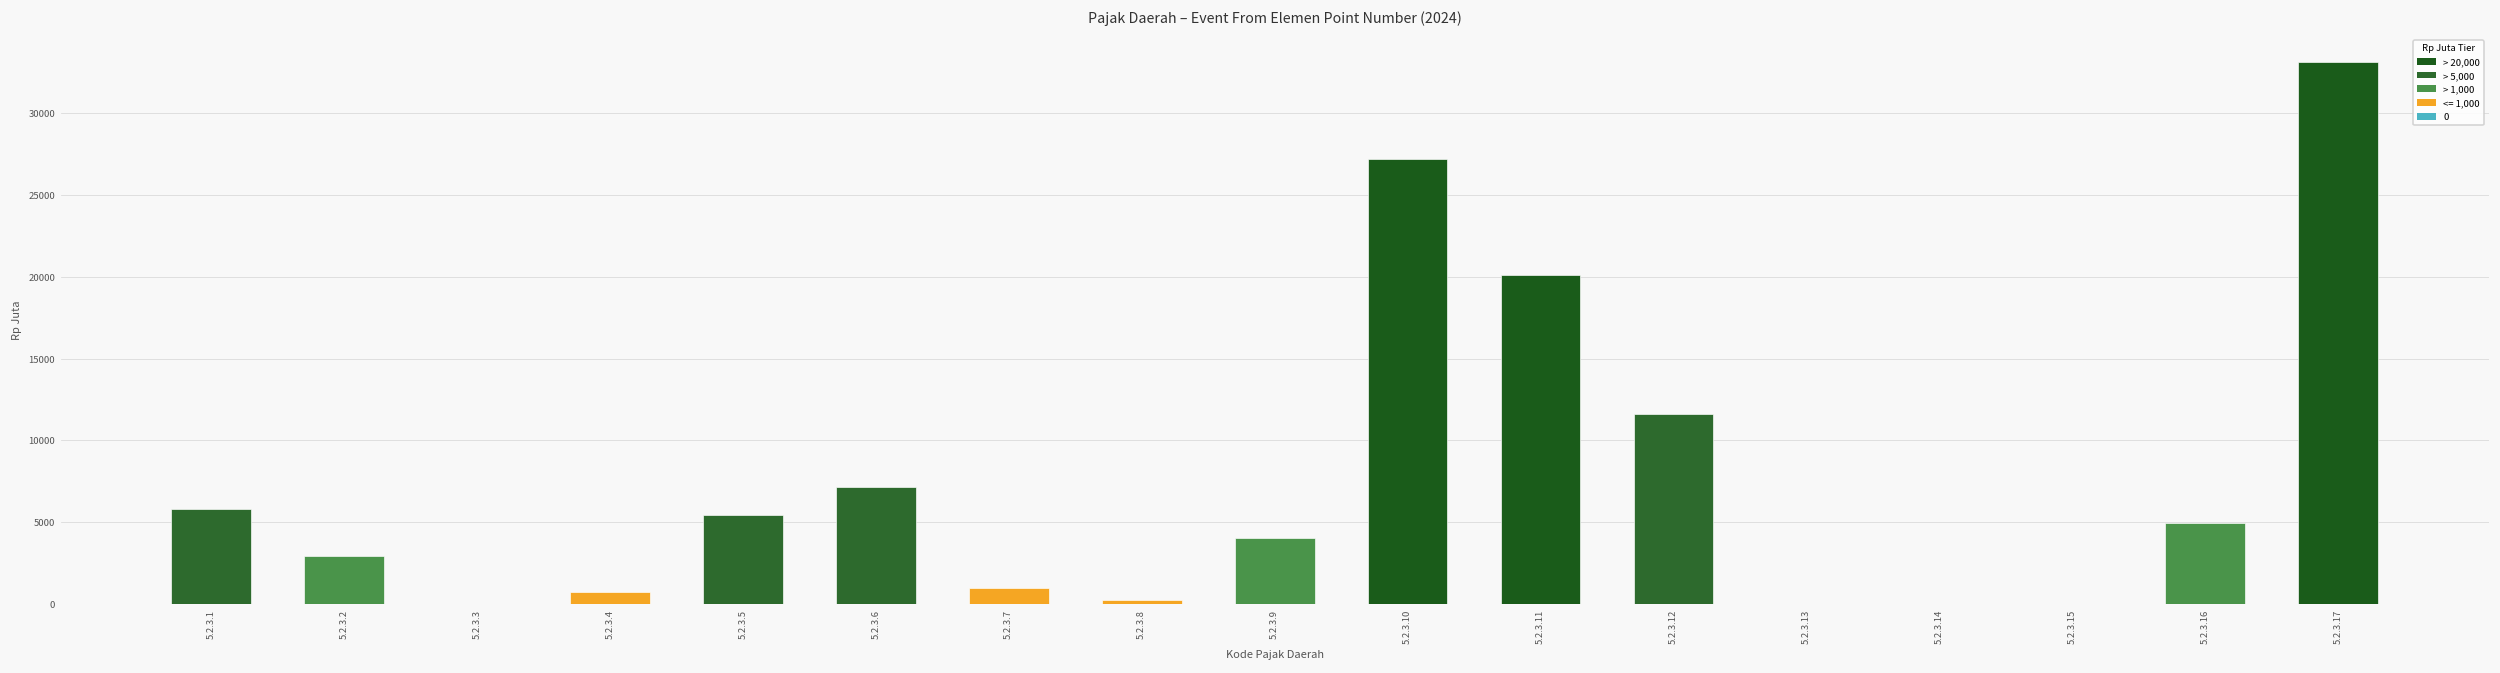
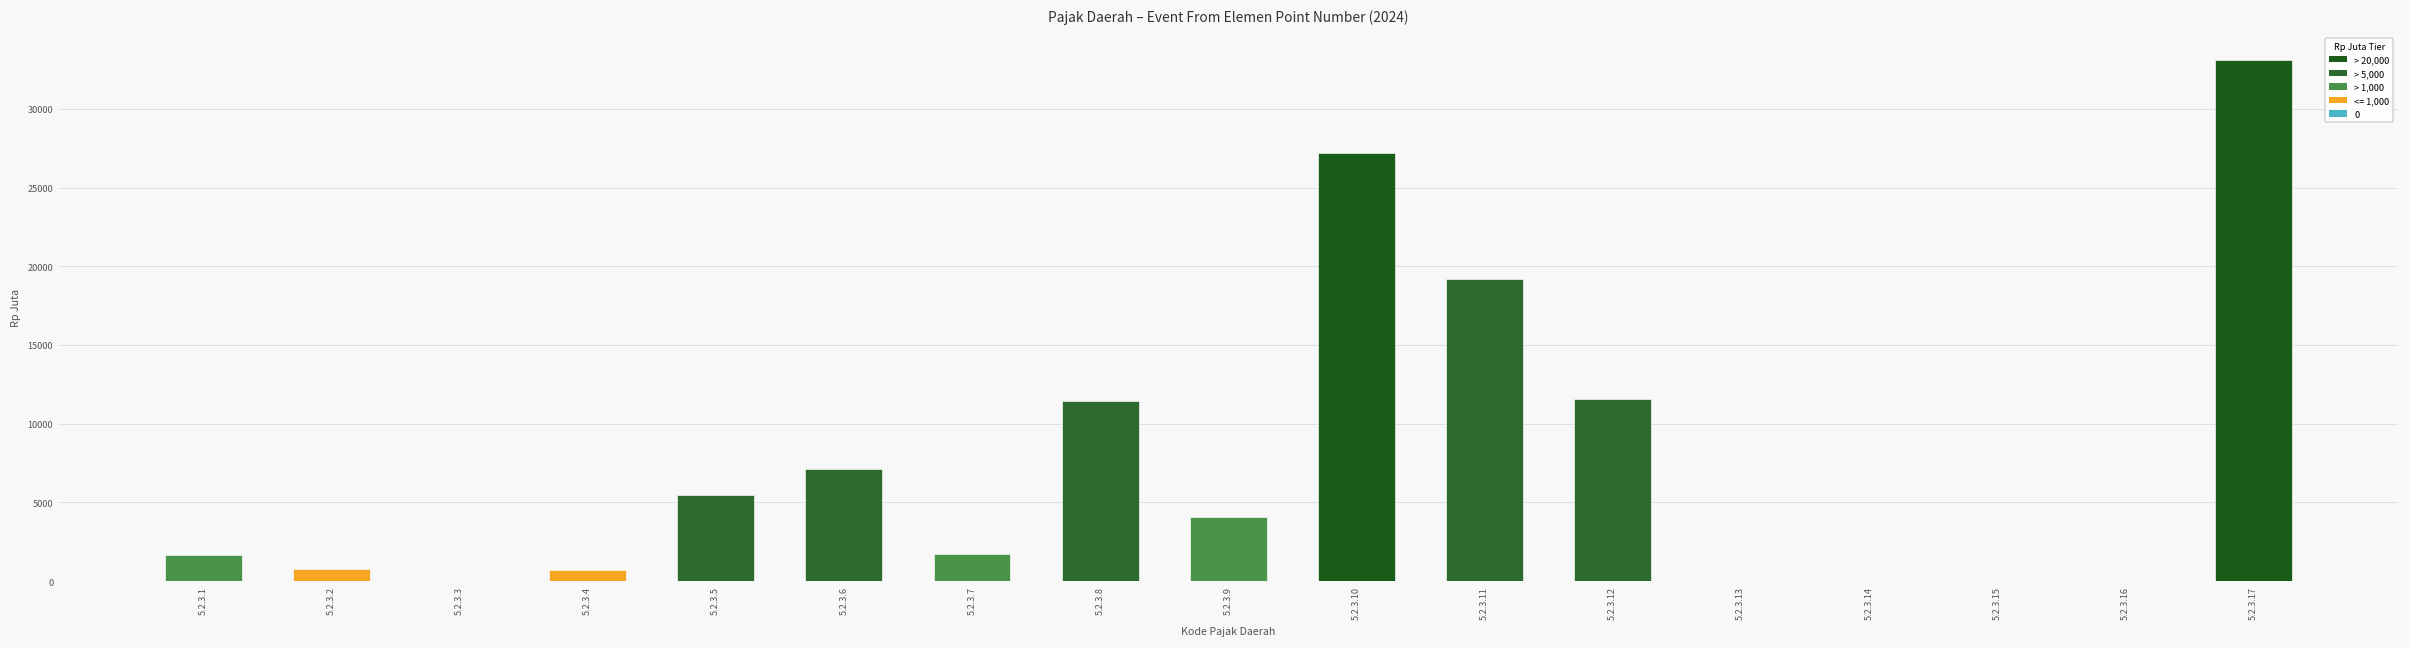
  {
-   "5.2.3.1": 5800,
-   "5.2.3.2": 2900,
+   "5.2.3.1": 1600,
+   "5.2.3.2": 800,
    "5.2.3.4": 700,
    "5.2.3.5": 5500,
    "5.2.3.6": 7100,
-   "5.2.3.7": 1000,
-   "5.2.3.8": 200,
+   "5.2.3.7": 1700,
+   "5.2.3.8": 11500,
    "5.2.3.9": 4000,
    "5.2.3.10": 27200,
-   "5.2.3.11": 20100,
+   "5.2.3.11": 19200,
    "5.2.3.12": 11600,
    "5.2.3.13": 0,
    "5.2.3.14": 0,
    "5.2.3.15": 0,
-   "5.2.3.16": 4900,
+   "5.2.3.16": 0,
    "5.2.3.17": 33100
  }
